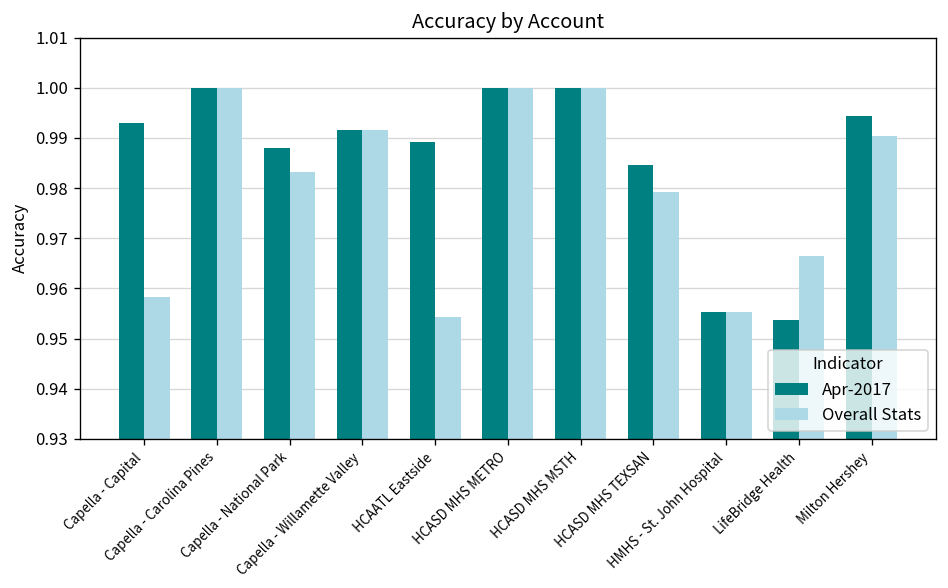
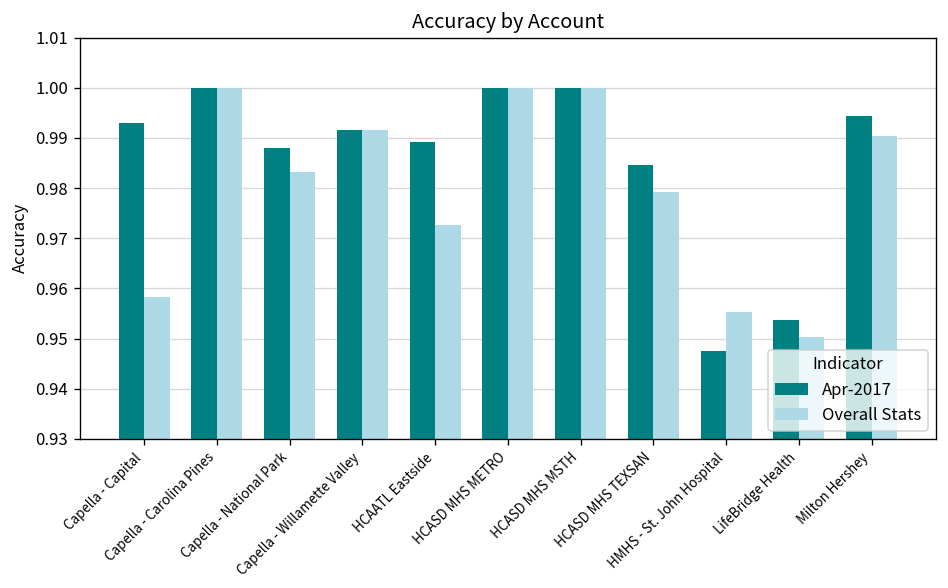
  {
    "Apr-2017": {
      "Capella - Capital": 0.993,
      "Capella - Carolina Pines": 1.000,
      "Capella - National Park": 0.988,
      "Capella - Willamette Valley": 0.992,
      "HCAATL Eastside": 0.989,
      "HCASD MHS METRO": 1.000,
      "HCASD MHS MSTH": 1.000,
      "HCASD MHS TEXSAN": 0.985,
-     "HMHS - St. John Hospital": 0.955,
+     "HMHS - St. John Hospital": 0.948,
      "LifeBridge Health": 0.954,
      "Milton Hershey": 0.994
    },
    "Overall Stats": {
      "Capella - Capital": 0.958,
      "Capella - Carolina Pines": 1.000,
      "Capella - National Park": 0.983,
      "Capella - Willamette Valley": 0.992,
-     "HCAATL Eastside": 0.954,
+     "HCAATL Eastside": 0.973,
      "HCASD MHS METRO": 1.000,
      "HCASD MHS MSTH": 1.000,
      "HCASD MHS TEXSAN": 0.979,
      "HMHS - St. John Hospital": 0.955,
-     "LifeBridge Health": 0.967,
+     "LifeBridge Health": 0.950,
      "Milton Hershey": 0.990
    }
  }
